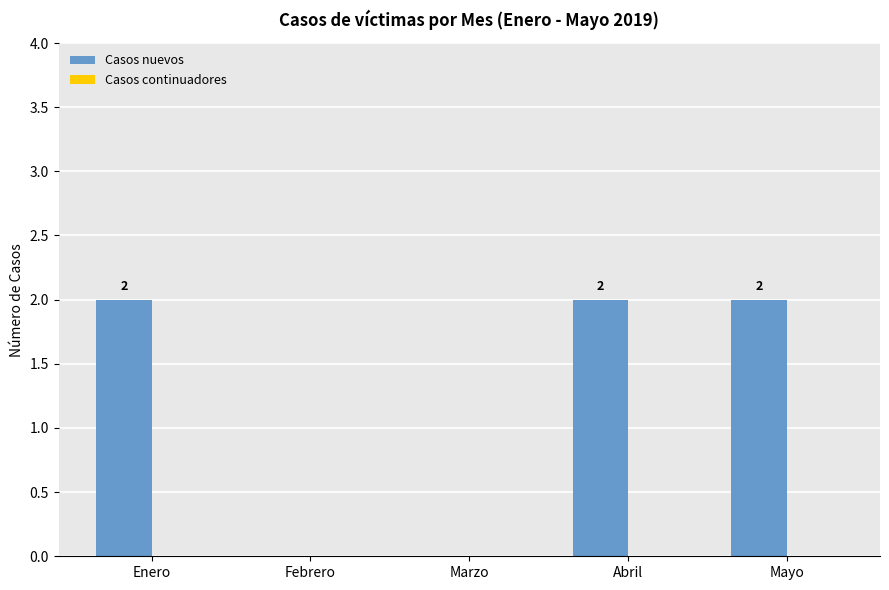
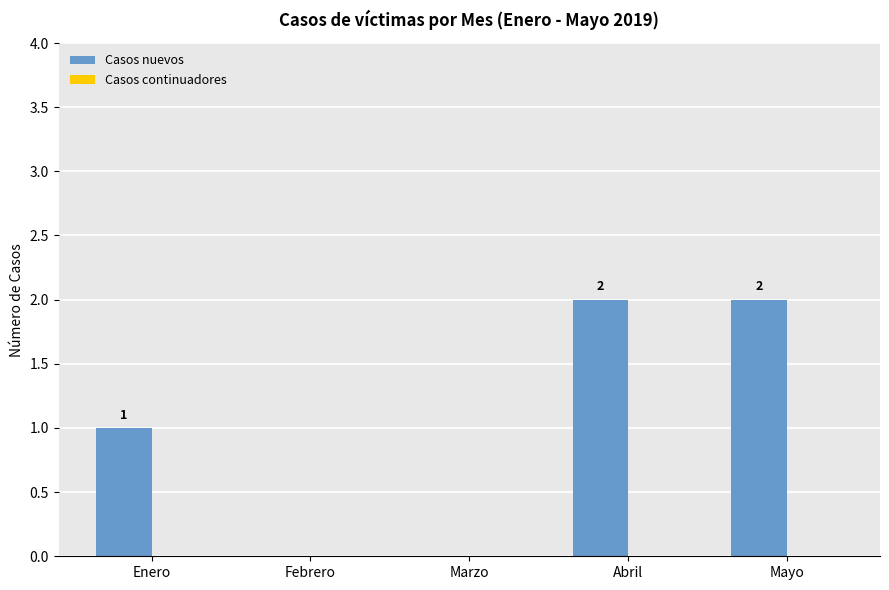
  {
    "Casos nuevos": {
-     "Enero": 2,
+     "Enero": 1,
      "Abril": 2,
      "Mayo": 2
    },
    "Casos continuadores": {
      "Enero": 0.00,
      "Febrero": 0.00,
      "Marzo": 0.00,
      "Abril": 0.00,
      "Mayo": 0.00
    }
  }
